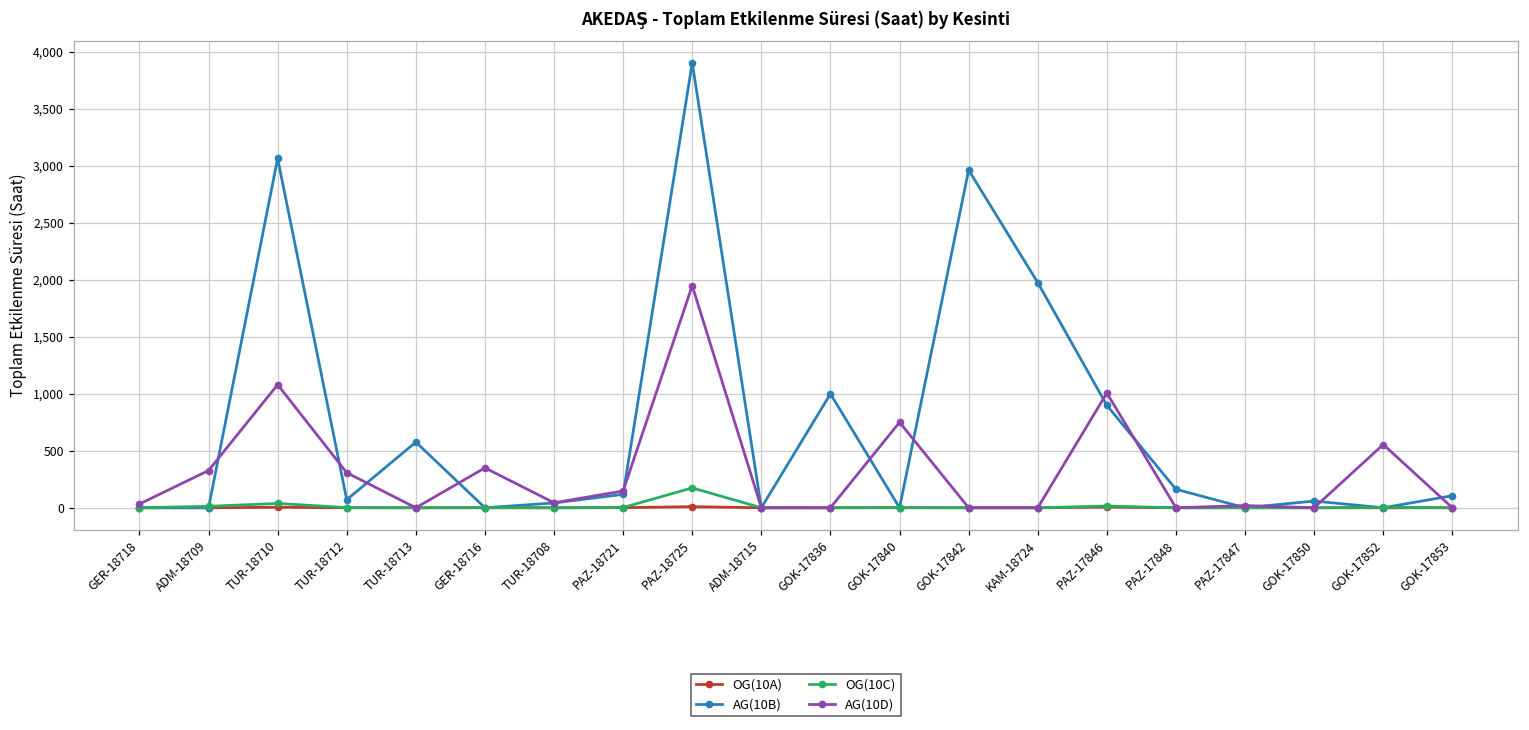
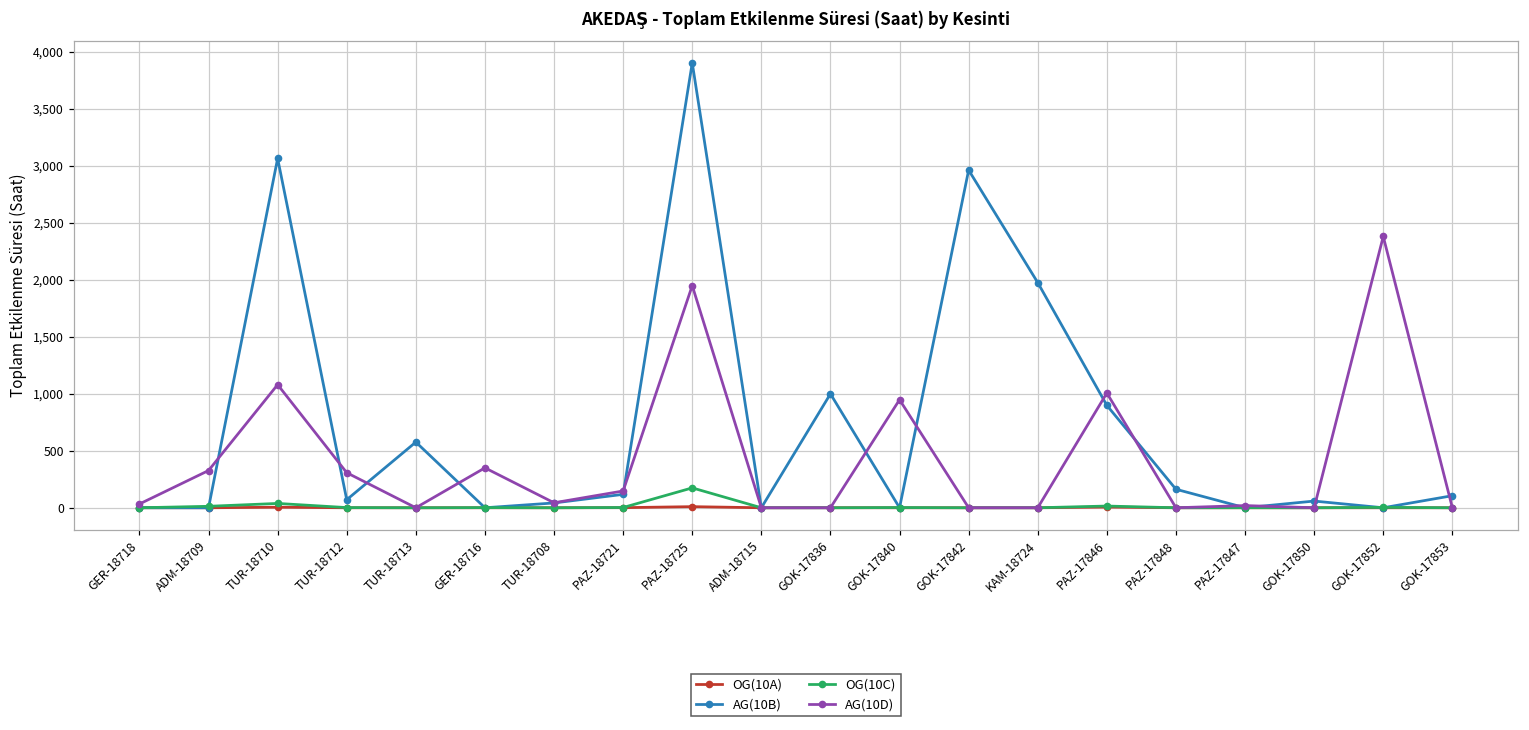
  {
    "OG(10A)": {
      "TUR-18710": "0",
      "PAZ-18725": "10"
    },
    "AG(10B)": {
      "TUR-18710": "3,060",
      "TUR-18712": "70",
      "TUR-18713": "580",
      "PAZ-18721": "120",
      "PAZ-18725": "3,900",
      "GOK-17836": "1,000",
      "GOK-17842": "2,960",
      "KAM-18724": "1,970",
      "PAZ-17846": "900",
      "PAZ-17848": "160",
      "GOK-17850": "60",
      "GOK-17853": "110"
    },
    "OG(10C)": {
      "TUR-18710": "40",
      "PAZ-18725": "170"
    },
    "AG(10D)": {
      "GER-18718": "30",
      "ADM-18709": "330",
      "TUR-18710": "1,080",
      "TUR-18712": "310",
      "GER-18716": "350",
      "PAZ-18721": "150",
      "PAZ-18725": "1,950",
-     "GOK-17840": "750",
+     "GOK-17840": "950",
      "PAZ-17846": "1,010",
-     "GOK-17852": "550"
+     "GOK-17852": "2,380"
    }
  }
